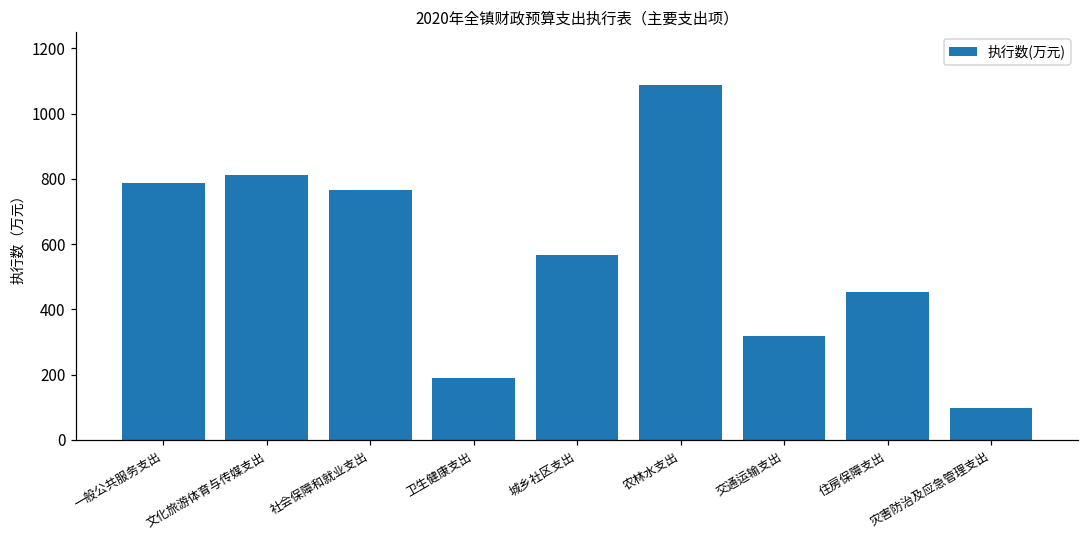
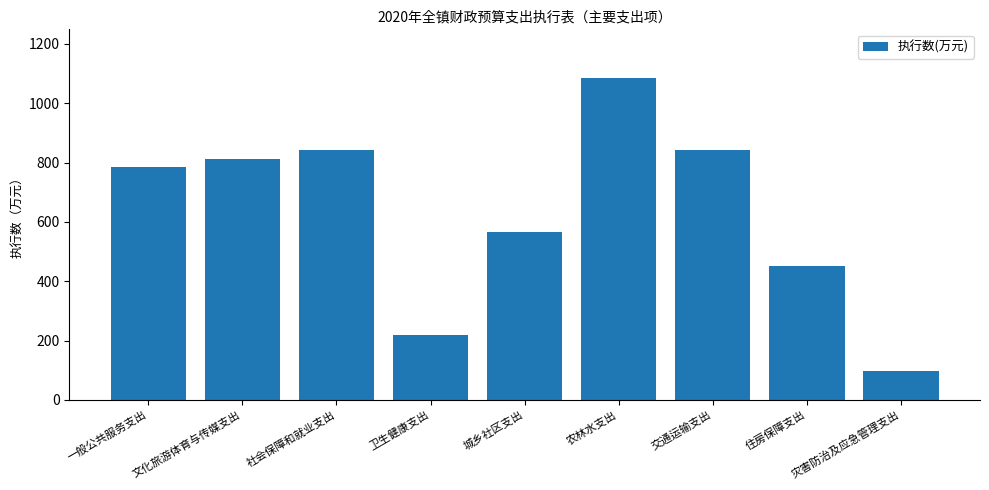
  {
    "一般公共服务支出": 790,
    "文化旅游体育与传媒支出": 810,
-   "社会保障和就业支出": 770,
-   "卫生健康支出": 190,
+   "社会保障和就业支出": 840,
+   "卫生健康支出": 220,
    "城乡社区支出": 570,
    "农林水支出": 1090,
-   "交通运输支出": 320,
+   "交通运输支出": 840,
    "住房保障支出": 450,
    "灾害防治及应急管理支出": 100
  }
